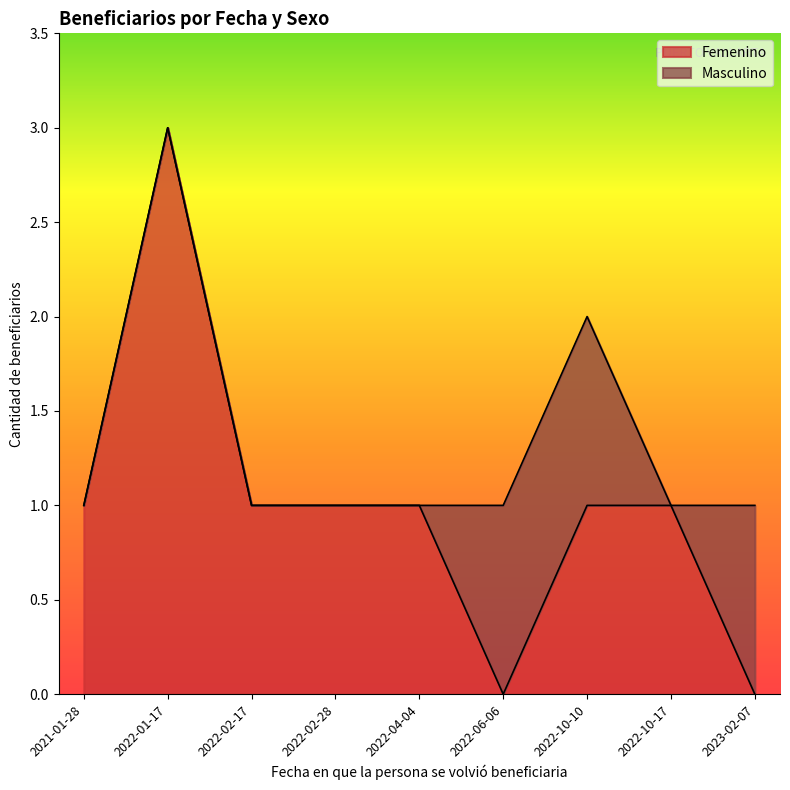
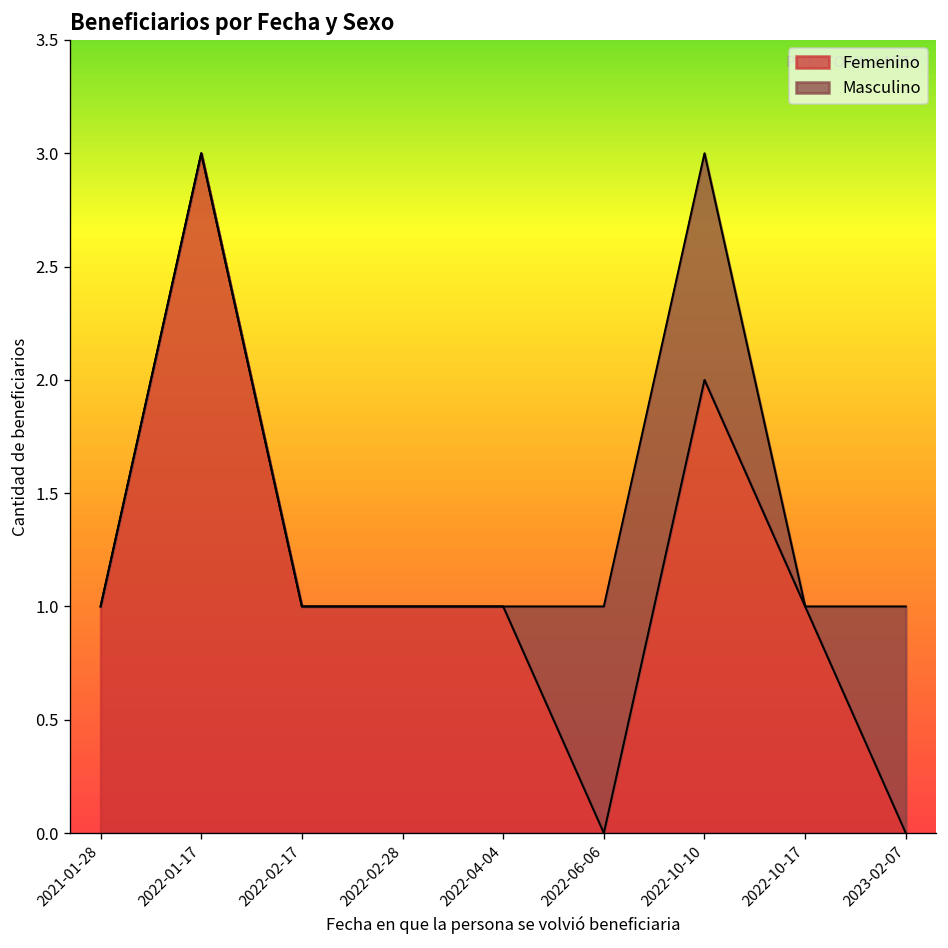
  {
    "Femenino": {
      "2022-06-06": 0,
-     "2022-10-10": 1,
+     "2022-10-10": 2,
      "2023-02-07": 0
    },
    "Masculino": {
      "2022-06-06": 1,
      "2022-10-10": 1,
      "2023-02-07": 1
    }
  }
